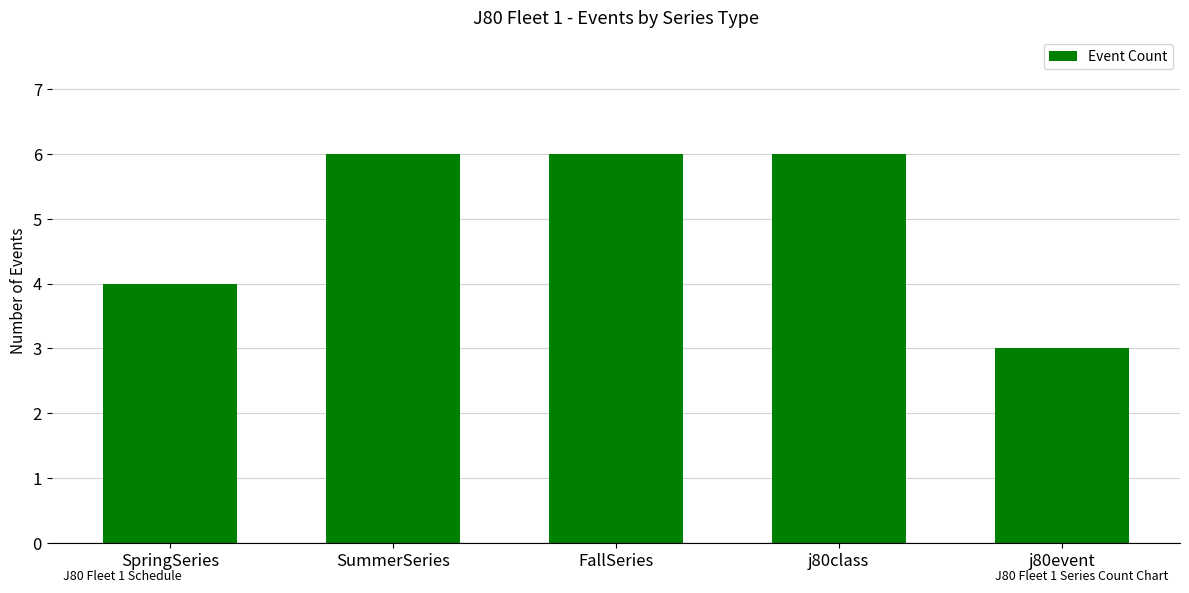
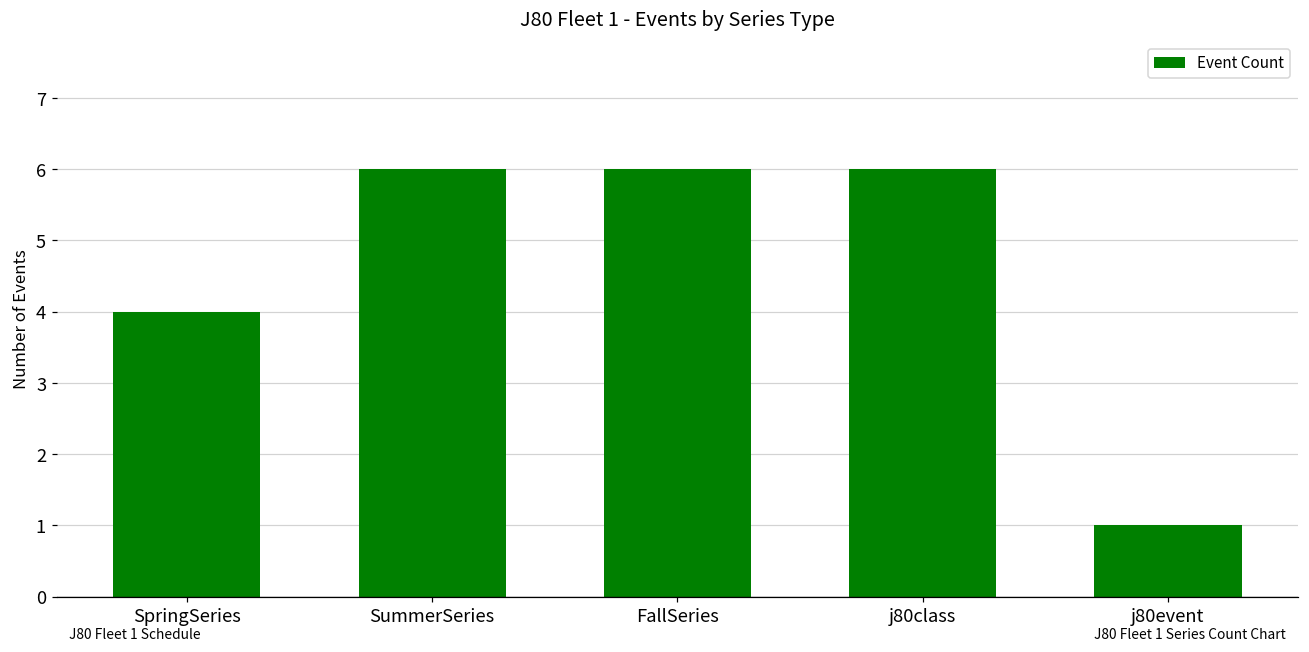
  {
    "SpringSeries": 4,
    "SummerSeries": 6,
    "FallSeries": 6,
    "j80class": 6,
-   "j80event": 3
+   "j80event": 1
  }
